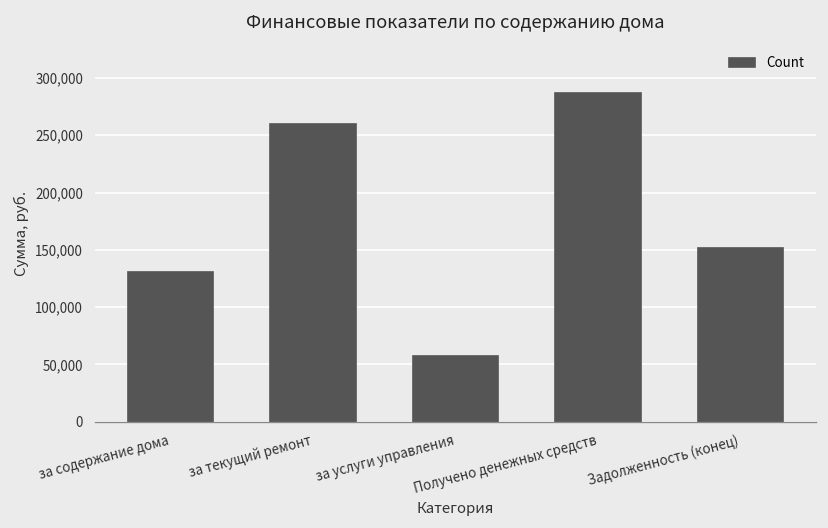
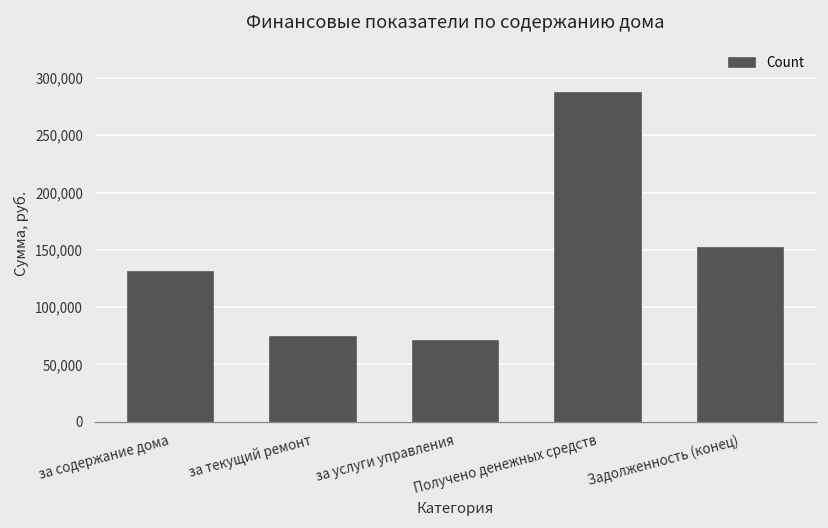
  {
    "за содержание дома": "130,000",
-   "за текущий ремонт": "260,000",
-   "за услуги управления": "60,000",
+   "за текущий ремонт": "70,000",
+   "за услуги управления": "70,000",
    "Получено денежных средств": "290,000",
    "Задолженность (конец)": "150,000"
  }
